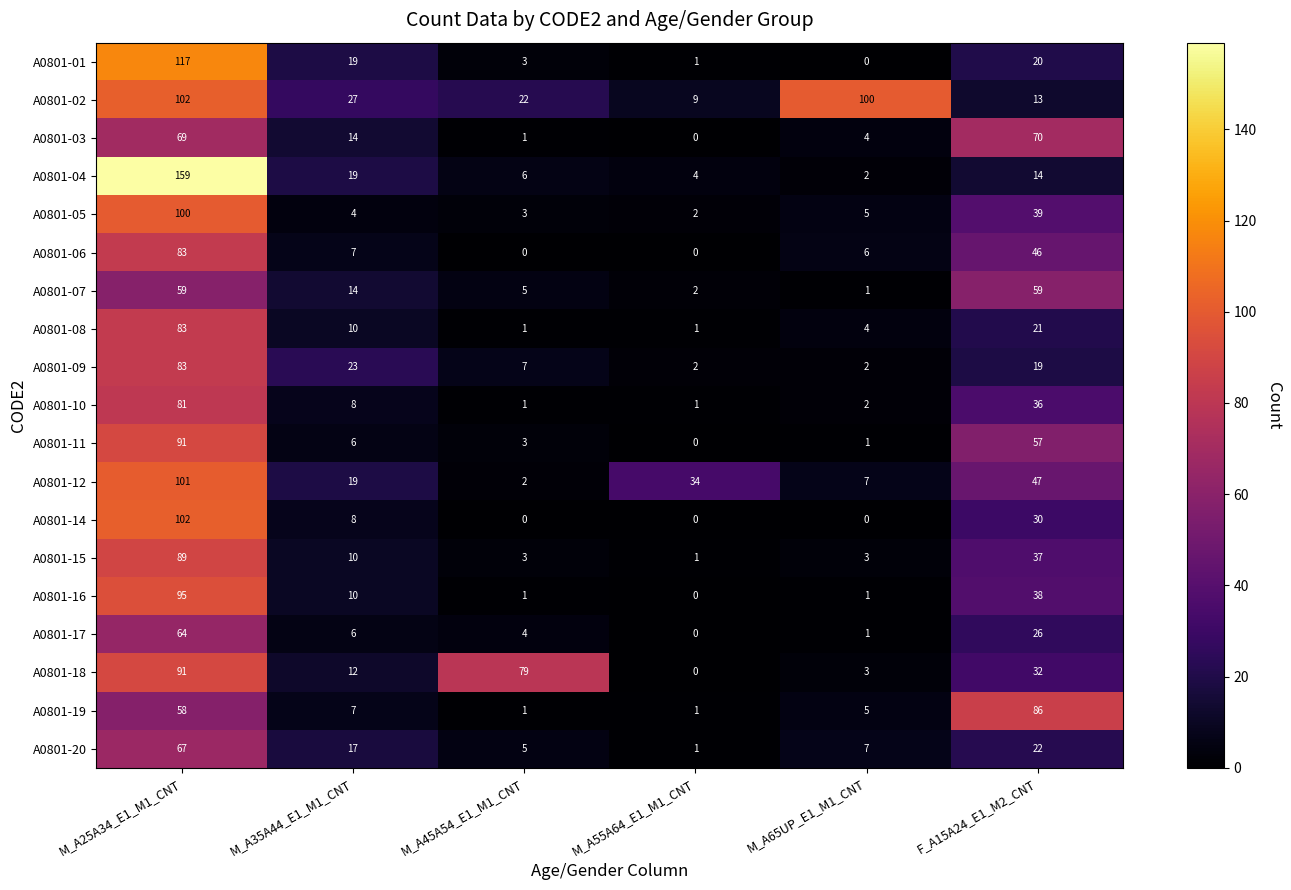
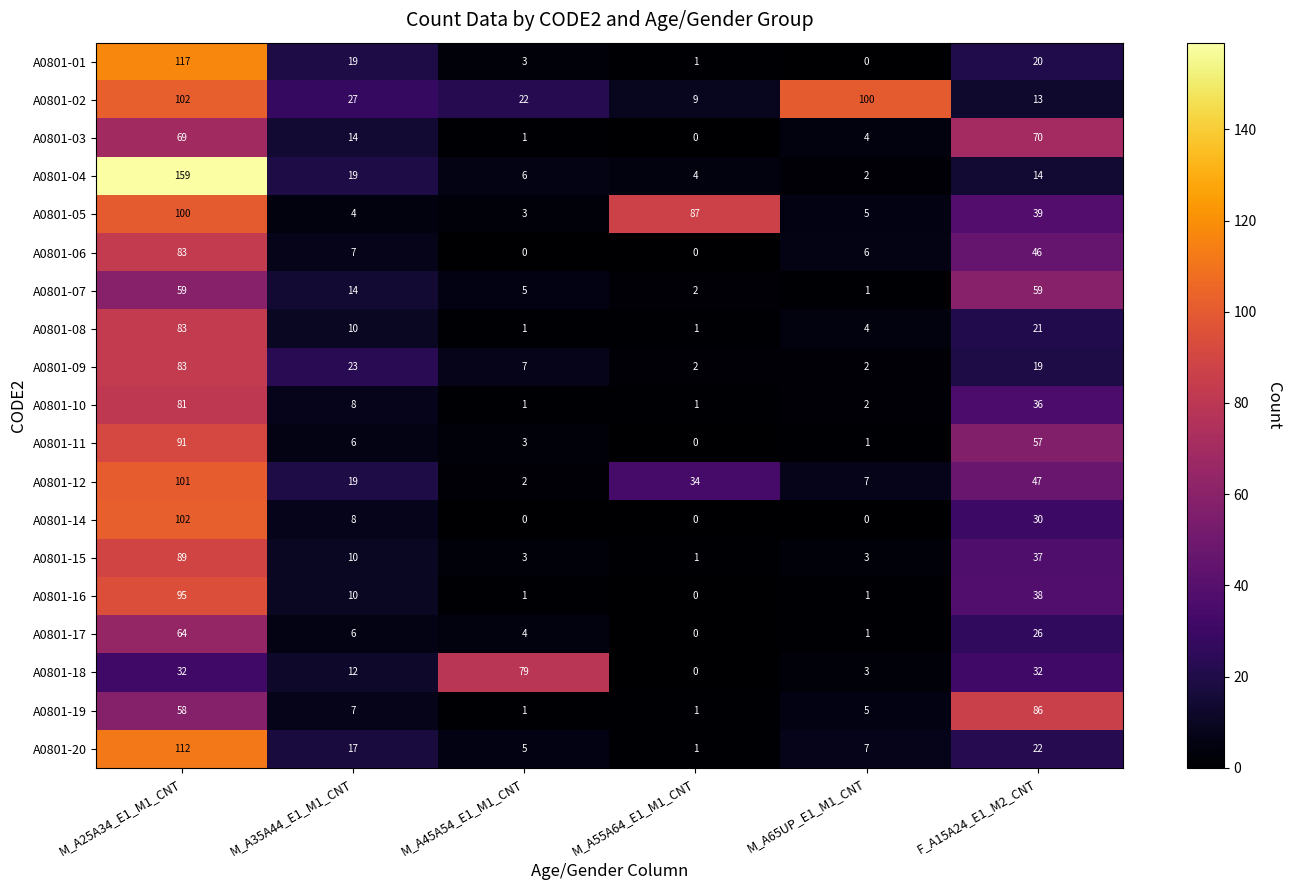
  {
    "A0801-01": {
      "M_A25A34_E1_M1_CNT": 117,
      "M_A35A44_E1_M1_CNT": 19,
      "M_A45A54_E1_M1_CNT": 3,
      "M_A55A64_E1_M1_CNT": 1,
      "M_A65UP_E1_M1_CNT": 0,
      "F_A15A24_E1_M2_CNT": 20
    },
    "A0801-02": {
      "M_A25A34_E1_M1_CNT": 102,
      "M_A35A44_E1_M1_CNT": 27,
      "M_A45A54_E1_M1_CNT": 22,
      "M_A55A64_E1_M1_CNT": 9,
      "M_A65UP_E1_M1_CNT": 100,
      "F_A15A24_E1_M2_CNT": 13
    },
    "A0801-03": {
      "M_A25A34_E1_M1_CNT": 69,
      "M_A35A44_E1_M1_CNT": 14,
      "M_A45A54_E1_M1_CNT": 1,
      "M_A55A64_E1_M1_CNT": 0,
      "M_A65UP_E1_M1_CNT": 4,
      "F_A15A24_E1_M2_CNT": 70
    },
    "A0801-04": {
      "M_A25A34_E1_M1_CNT": 159,
      "M_A35A44_E1_M1_CNT": 19,
      "M_A45A54_E1_M1_CNT": 6,
      "M_A55A64_E1_M1_CNT": 4,
      "M_A65UP_E1_M1_CNT": 2,
      "F_A15A24_E1_M2_CNT": 14
    },
    "A0801-05": {
      "M_A25A34_E1_M1_CNT": 100,
      "M_A35A44_E1_M1_CNT": 4,
      "M_A45A54_E1_M1_CNT": 3,
-     "M_A55A64_E1_M1_CNT": 2,
+     "M_A55A64_E1_M1_CNT": 87,
      "M_A65UP_E1_M1_CNT": 5,
      "F_A15A24_E1_M2_CNT": 39
    },
    "A0801-06": {
      "M_A25A34_E1_M1_CNT": 83,
      "M_A35A44_E1_M1_CNT": 7,
      "M_A45A54_E1_M1_CNT": 0,
      "M_A55A64_E1_M1_CNT": 0,
      "M_A65UP_E1_M1_CNT": 6,
      "F_A15A24_E1_M2_CNT": 46
    },
    "A0801-07": {
      "M_A25A34_E1_M1_CNT": 59,
      "M_A35A44_E1_M1_CNT": 14,
      "M_A45A54_E1_M1_CNT": 5,
      "M_A55A64_E1_M1_CNT": 2,
      "M_A65UP_E1_M1_CNT": 1,
      "F_A15A24_E1_M2_CNT": 59
    },
    "A0801-08": {
      "M_A25A34_E1_M1_CNT": 83,
      "M_A35A44_E1_M1_CNT": 10,
      "M_A45A54_E1_M1_CNT": 1,
      "M_A55A64_E1_M1_CNT": 1,
      "M_A65UP_E1_M1_CNT": 4,
      "F_A15A24_E1_M2_CNT": 21
    },
    "A0801-09": {
      "M_A25A34_E1_M1_CNT": 83,
      "M_A35A44_E1_M1_CNT": 23,
      "M_A45A54_E1_M1_CNT": 7,
      "M_A55A64_E1_M1_CNT": 2,
      "M_A65UP_E1_M1_CNT": 2,
      "F_A15A24_E1_M2_CNT": 19
    },
    "A0801-10": {
      "M_A25A34_E1_M1_CNT": 81,
      "M_A35A44_E1_M1_CNT": 8,
      "M_A45A54_E1_M1_CNT": 1,
      "M_A55A64_E1_M1_CNT": 1,
      "M_A65UP_E1_M1_CNT": 2,
      "F_A15A24_E1_M2_CNT": 36
    },
    "A0801-11": {
      "M_A25A34_E1_M1_CNT": 91,
      "M_A35A44_E1_M1_CNT": 6,
      "M_A45A54_E1_M1_CNT": 3,
      "M_A55A64_E1_M1_CNT": 0,
      "M_A65UP_E1_M1_CNT": 1,
      "F_A15A24_E1_M2_CNT": 57
    },
    "A0801-12": {
      "M_A25A34_E1_M1_CNT": 101,
      "M_A35A44_E1_M1_CNT": 19,
      "M_A45A54_E1_M1_CNT": 2,
      "M_A55A64_E1_M1_CNT": 34,
      "M_A65UP_E1_M1_CNT": 7,
      "F_A15A24_E1_M2_CNT": 47
    },
    "A0801-14": {
      "M_A25A34_E1_M1_CNT": 102,
      "M_A35A44_E1_M1_CNT": 8,
      "M_A45A54_E1_M1_CNT": 0,
      "M_A55A64_E1_M1_CNT": 0,
      "M_A65UP_E1_M1_CNT": 0,
      "F_A15A24_E1_M2_CNT": 30
    },
    "A0801-15": {
      "M_A25A34_E1_M1_CNT": 89,
      "M_A35A44_E1_M1_CNT": 10,
      "M_A45A54_E1_M1_CNT": 3,
      "M_A55A64_E1_M1_CNT": 1,
      "M_A65UP_E1_M1_CNT": 3,
      "F_A15A24_E1_M2_CNT": 37
    },
    "A0801-16": {
      "M_A25A34_E1_M1_CNT": 95,
      "M_A35A44_E1_M1_CNT": 10,
      "M_A45A54_E1_M1_CNT": 1,
      "M_A55A64_E1_M1_CNT": 0,
      "M_A65UP_E1_M1_CNT": 1,
      "F_A15A24_E1_M2_CNT": 38
    },
    "A0801-17": {
      "M_A25A34_E1_M1_CNT": 64,
      "M_A35A44_E1_M1_CNT": 6,
      "M_A45A54_E1_M1_CNT": 4,
      "M_A55A64_E1_M1_CNT": 0,
      "M_A65UP_E1_M1_CNT": 1,
      "F_A15A24_E1_M2_CNT": 26
    },
    "A0801-18": {
-     "M_A25A34_E1_M1_CNT": 91,
+     "M_A25A34_E1_M1_CNT": 32,
      "M_A35A44_E1_M1_CNT": 12,
      "M_A45A54_E1_M1_CNT": 79,
      "M_A55A64_E1_M1_CNT": 0,
      "M_A65UP_E1_M1_CNT": 3,
      "F_A15A24_E1_M2_CNT": 32
    },
    "A0801-19": {
      "M_A25A34_E1_M1_CNT": 58,
      "M_A35A44_E1_M1_CNT": 7,
      "M_A45A54_E1_M1_CNT": 1,
      "M_A55A64_E1_M1_CNT": 1,
      "M_A65UP_E1_M1_CNT": 5,
      "F_A15A24_E1_M2_CNT": 86
    },
    "A0801-20": {
-     "M_A25A34_E1_M1_CNT": 67,
+     "M_A25A34_E1_M1_CNT": 112,
      "M_A35A44_E1_M1_CNT": 17,
      "M_A45A54_E1_M1_CNT": 5,
      "M_A55A64_E1_M1_CNT": 1,
      "M_A65UP_E1_M1_CNT": 7,
      "F_A15A24_E1_M2_CNT": 22
    }
  }
